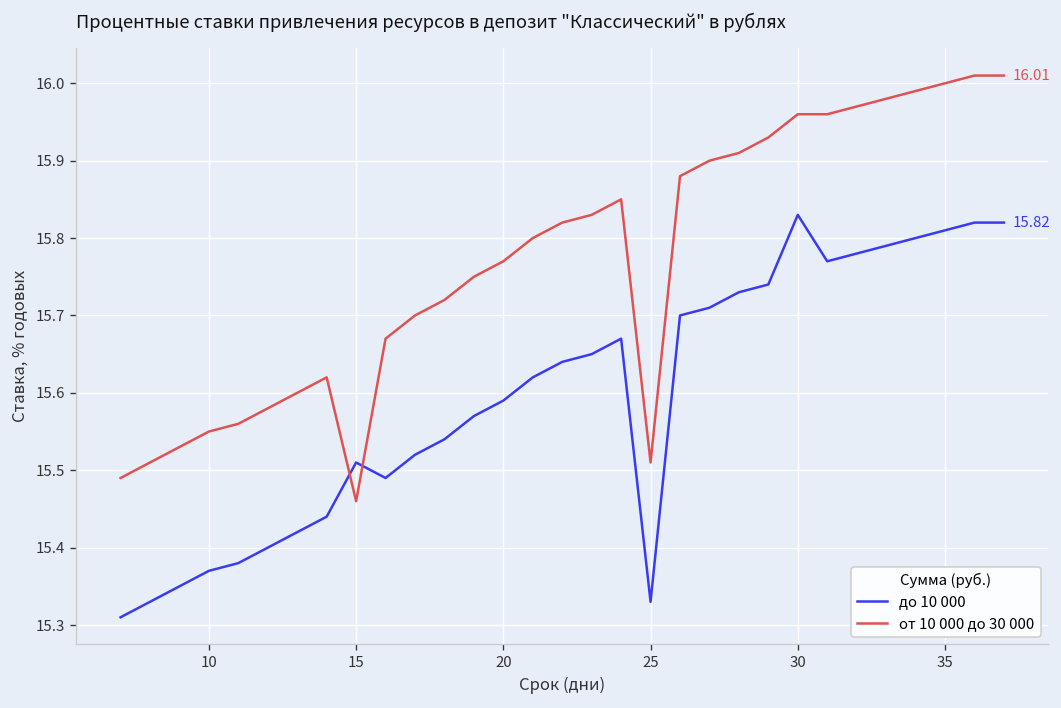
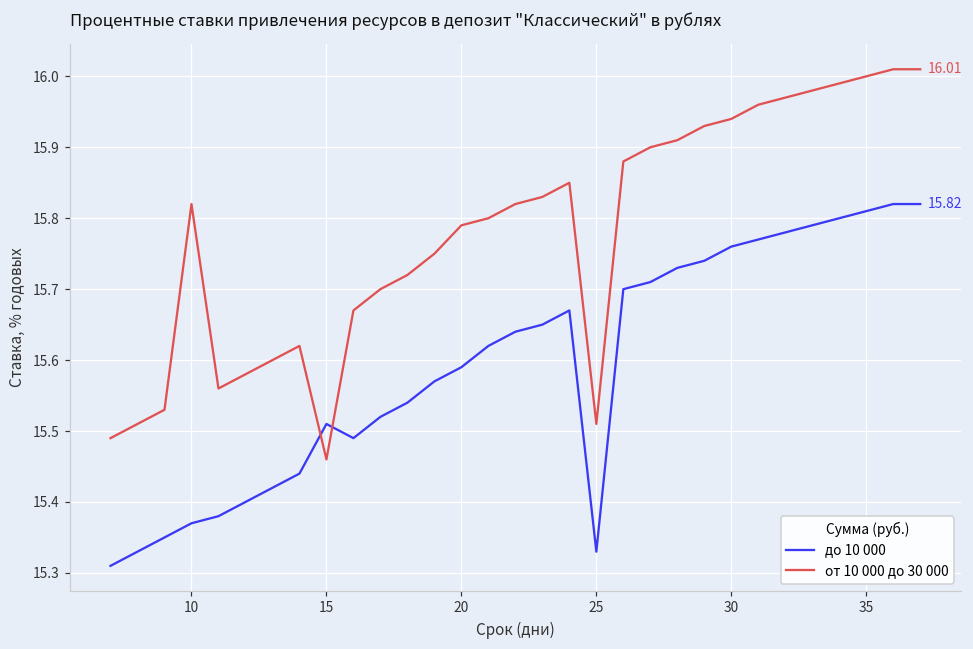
  {
    "до 10 000": {
      "10": 15.37,
      "15": 15.51,
      "20": 15.59,
      "25": 15.33,
-     "30": 15.83,
+     "30": 15.76,
      "35": 15.81
    },
    "от 10 000 до 30 000": {
-     "10": 15.55,
+     "10": 15.82,
      "15": 15.46,
-     "20": 15.77,
+     "20": 15.79,
      "25": 15.51,
-     "30": 15.96,
+     "30": 15.94,
      "35": 16.00
    }
  }
